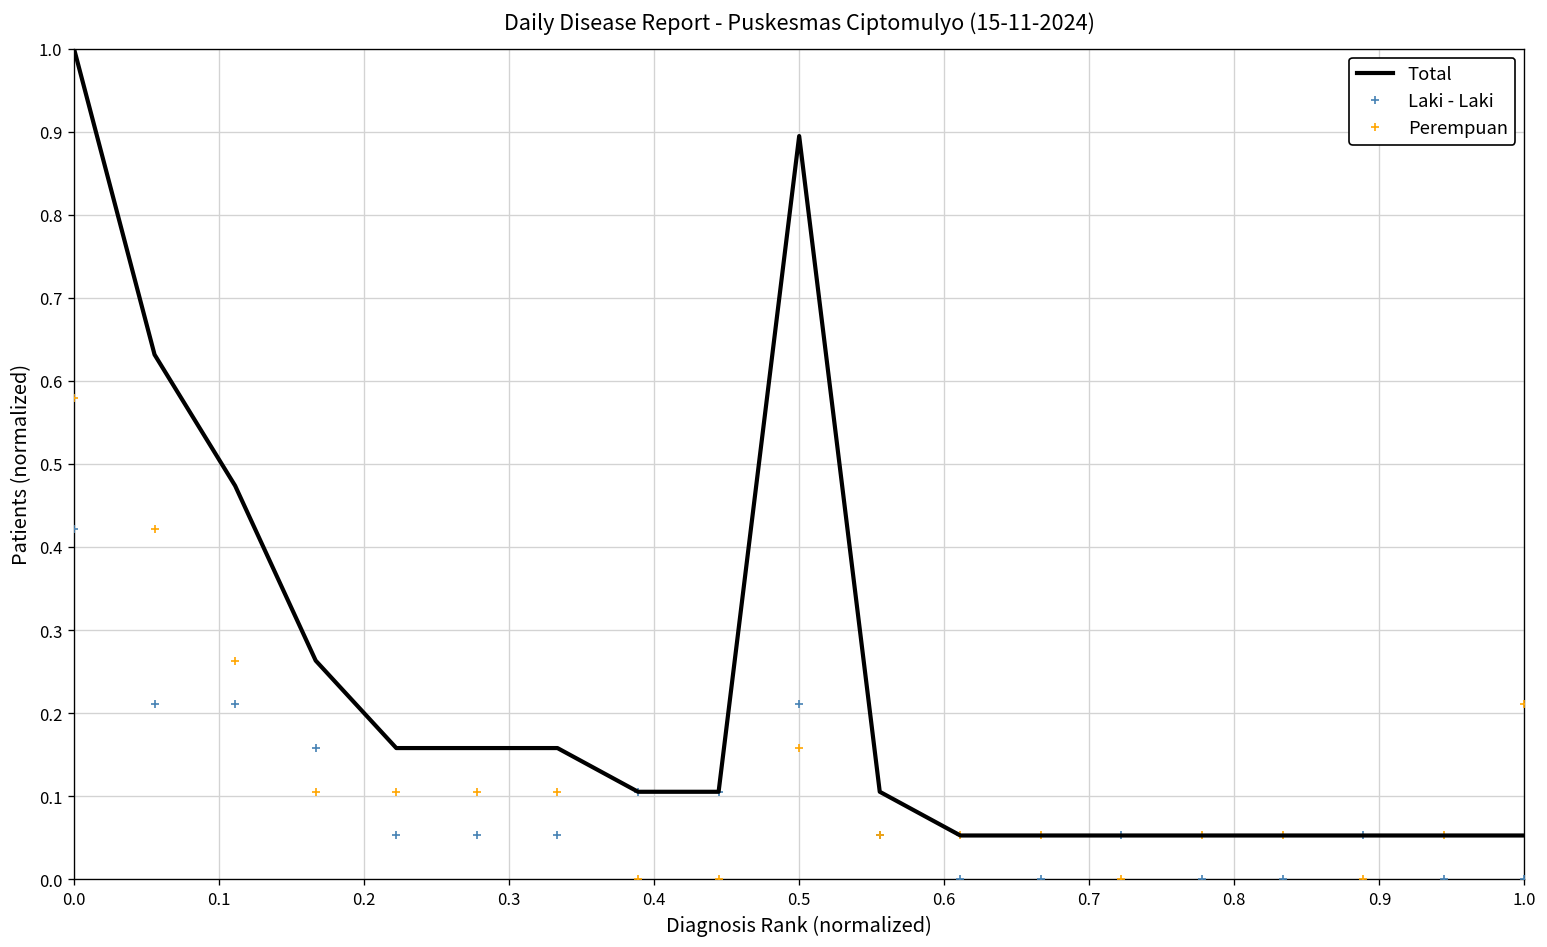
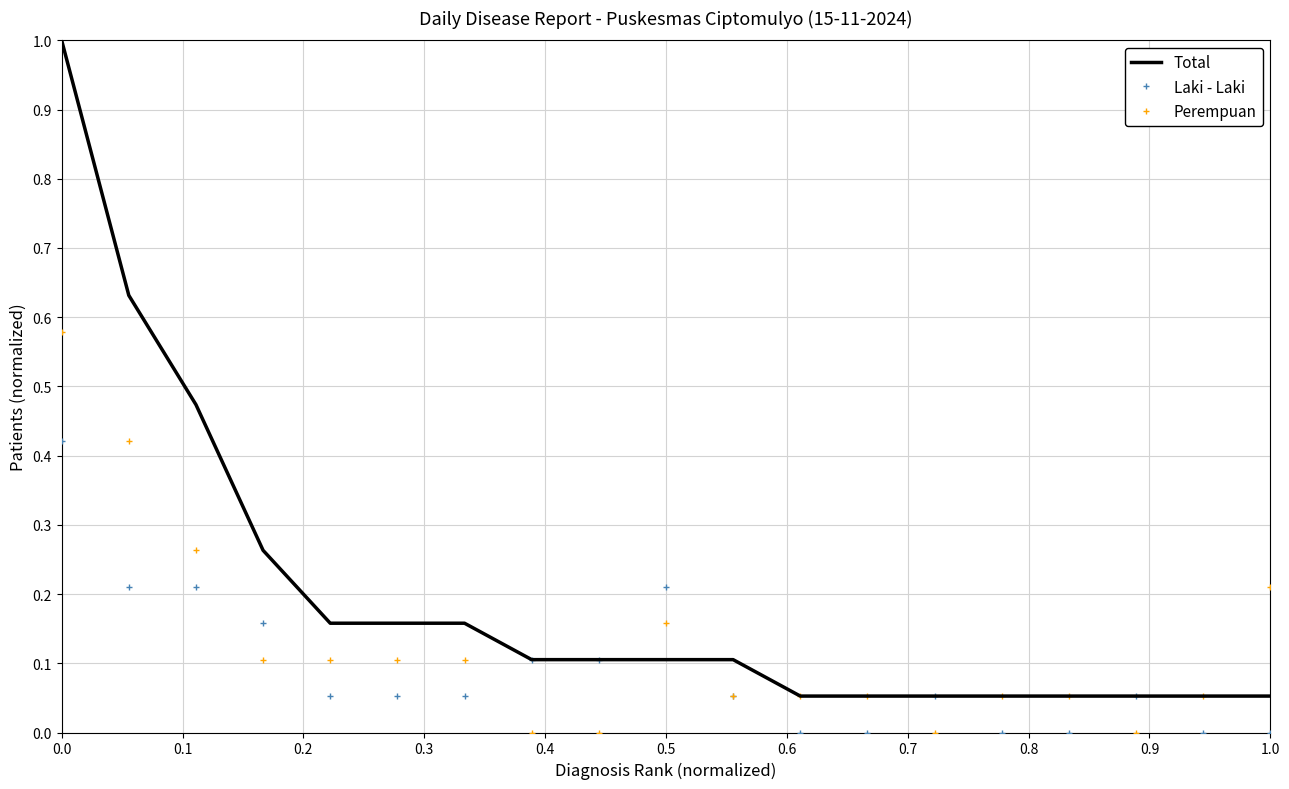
  {
    "Total": {
      "0.0": 1.00,
-     "0.5": 0.89,
+     "0.5": 0.11,
      "1.0": 0.05
    },
    "Laki - Laki": {
      "0.0": 0.42,
      "0.5": 0.21,
      "1.0": 0.00
    },
    "Perempuan": {
      "0.0": 0.58,
      "0.5": 0.16,
      "1.0": 0.21
    }
  }
